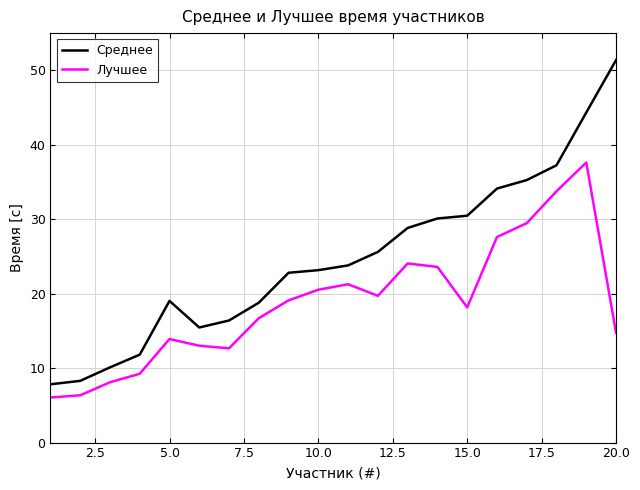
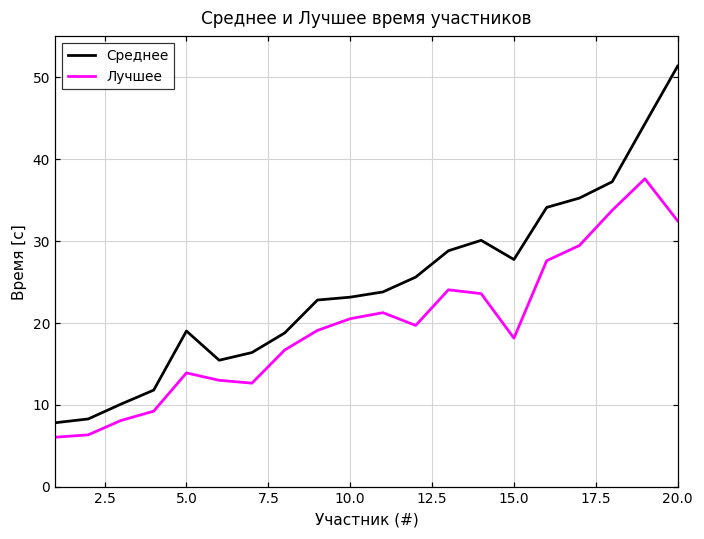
  {
    "Среднее": {
      "5.0": 19,
      "10.0": 23,
-     "15.0": 30,
+     "15.0": 28,
      "20.0": 51
    },
    "Лучшее": {
      "5.0": 14,
      "10.0": 21,
      "15.0": 18,
-     "20.0": 15
+     "20.0": 32
    }
  }
